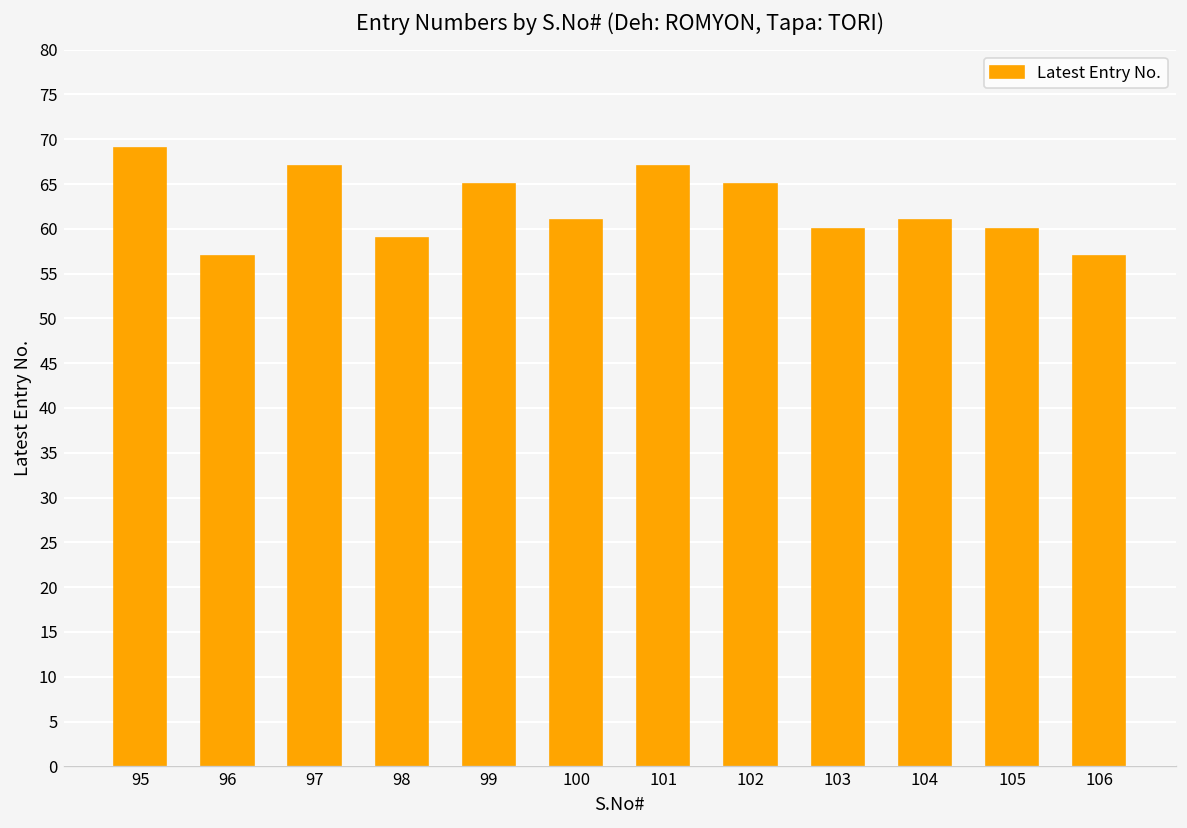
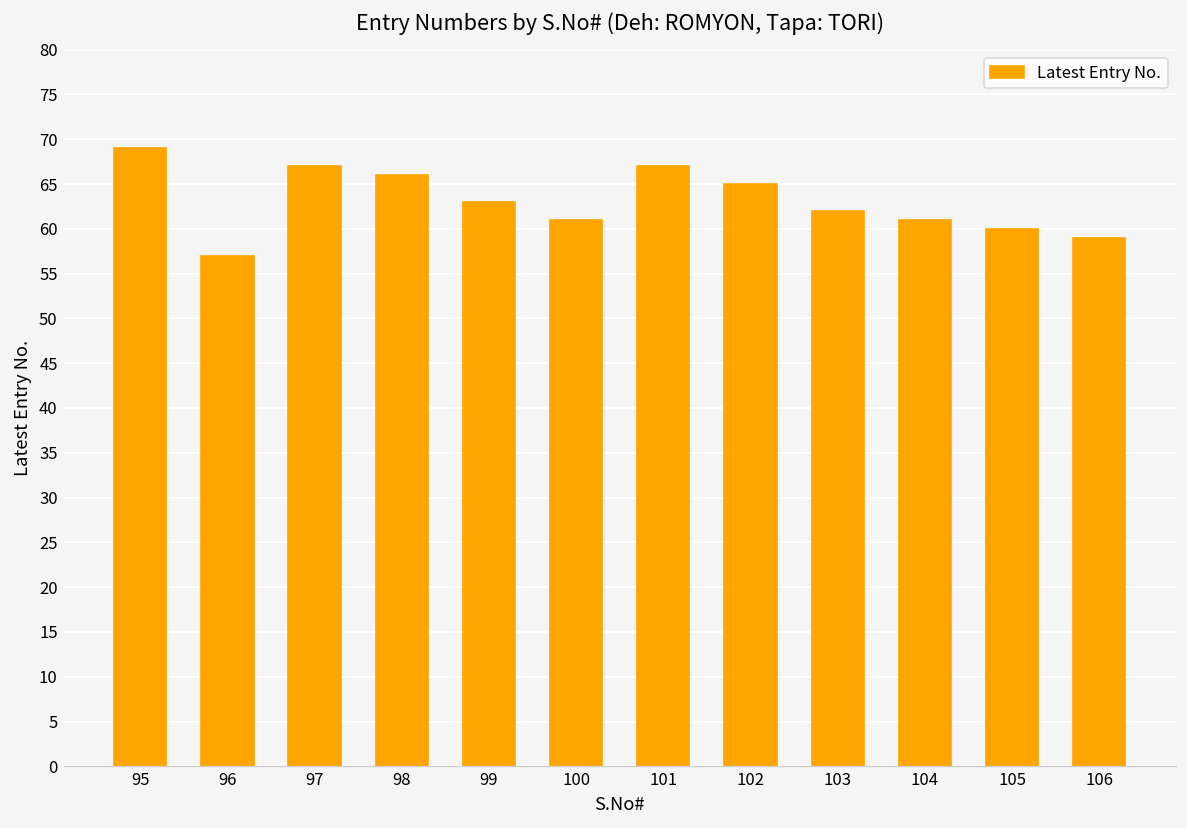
  {
    "95": 69,
    "96": 57,
    "97": 67,
-   "98": 59,
-   "99": 65,
+   "98": 66,
+   "99": 63,
    "100": 61,
    "101": 67,
    "102": 65,
-   "103": 60,
+   "103": 62,
    "104": 61,
    "105": 60,
-   "106": 57
+   "106": 59
  }
